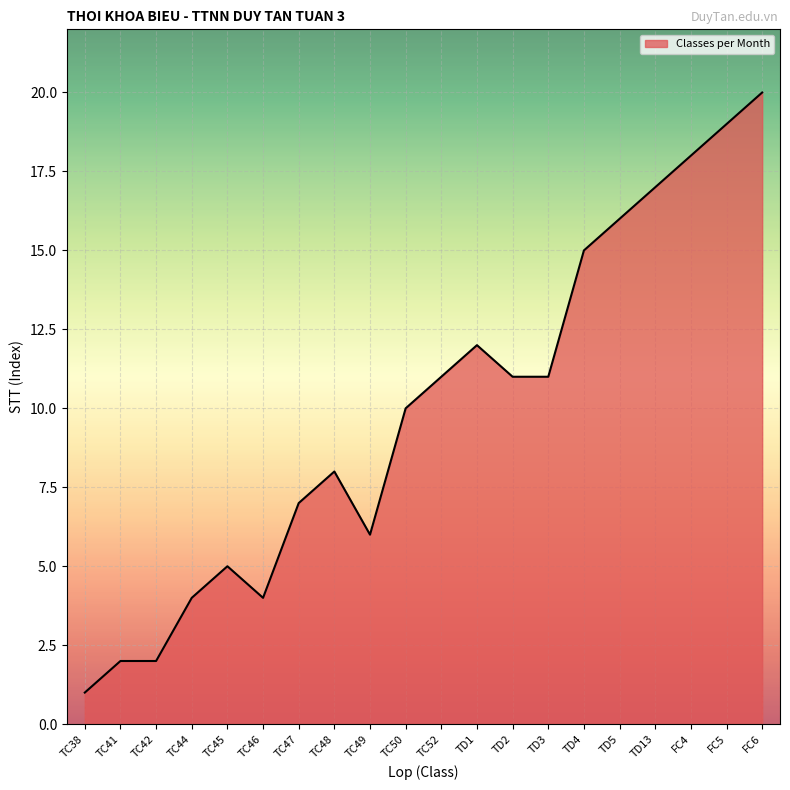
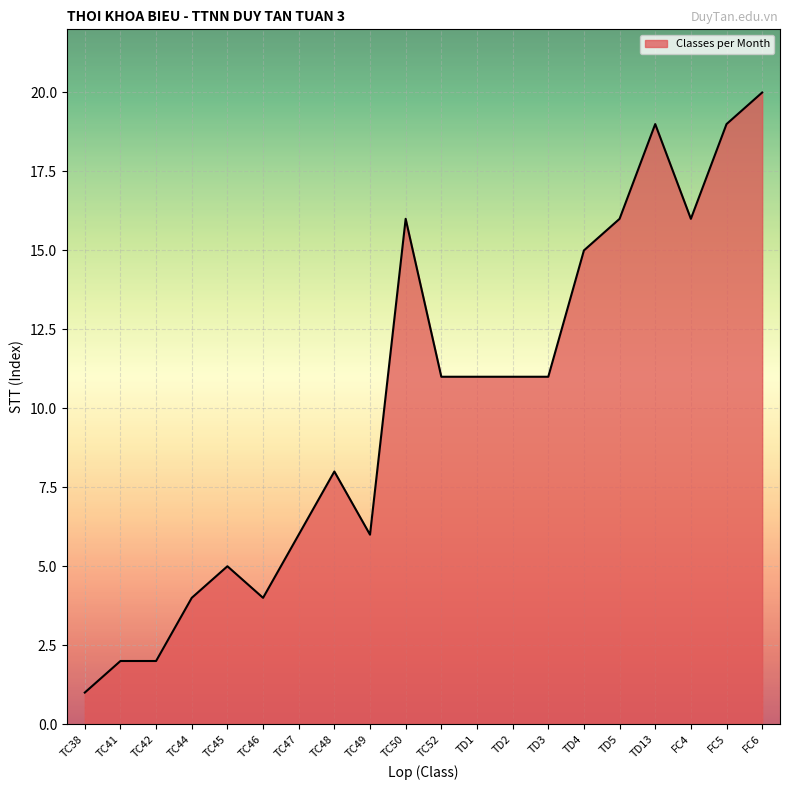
  {
    "TC38": 1,
    "TC41": 2,
    "TC42": 2,
    "TC44": 4,
    "TC45": 5,
    "TC46": 4,
-   "TC47": 7,
+   "TC47": 6,
    "TC48": 8,
    "TC49": 6,
-   "TC50": 10,
+   "TC50": 16,
    "TC52": 11,
-   "TD1": 12,
+   "TD1": 11,
    "TD2": 11,
    "TD3": 11,
    "TD4": 15,
    "TD5": 16,
-   "TD13": 17,
-   "FC4": 18,
+   "TD13": 19,
+   "FC4": 16,
    "FC5": 19,
    "FC6": 20
  }
